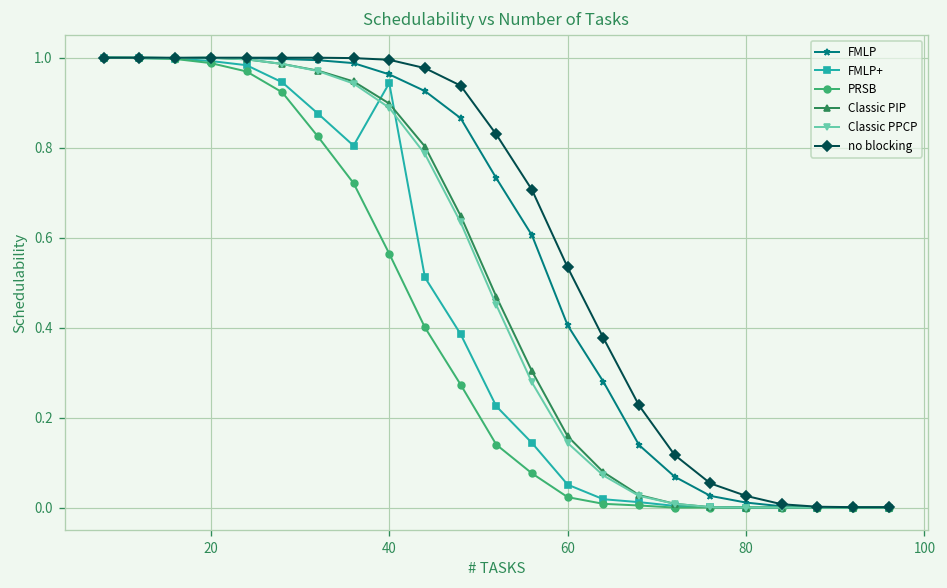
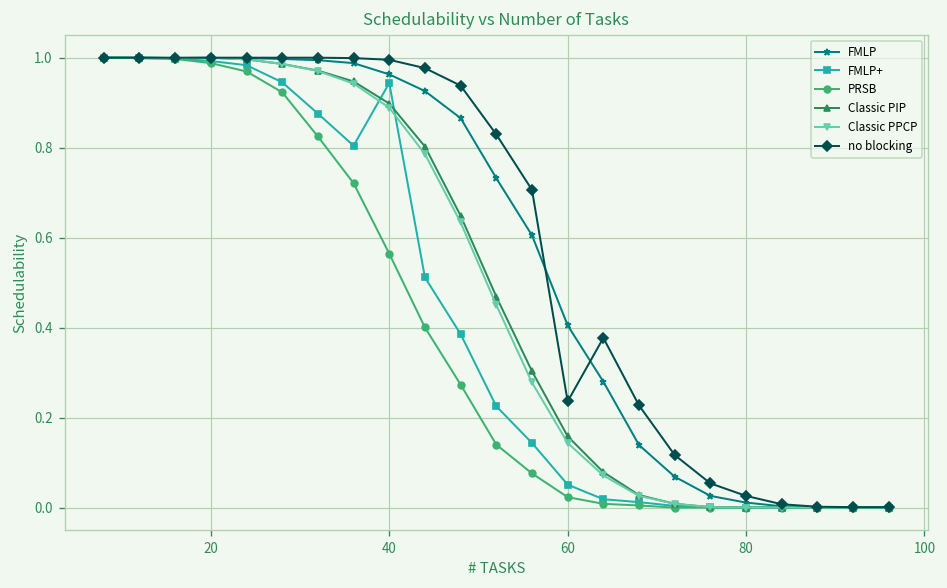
  {
    "FMLP": {
      "40": 0.96,
      "60": 0.41,
      "80": 0.01
    },
    "FMLP+": {
      "40": 0.94,
      "60": 0.05
    },
    "Classic PPCP": {
      "40": 0.89,
      "60": 0.14
    },
    "no blocking": {
      "40": 1.00,
-     "60": 0.53,
+     "60": 0.24,
      "80": 0.03
    }
  }
